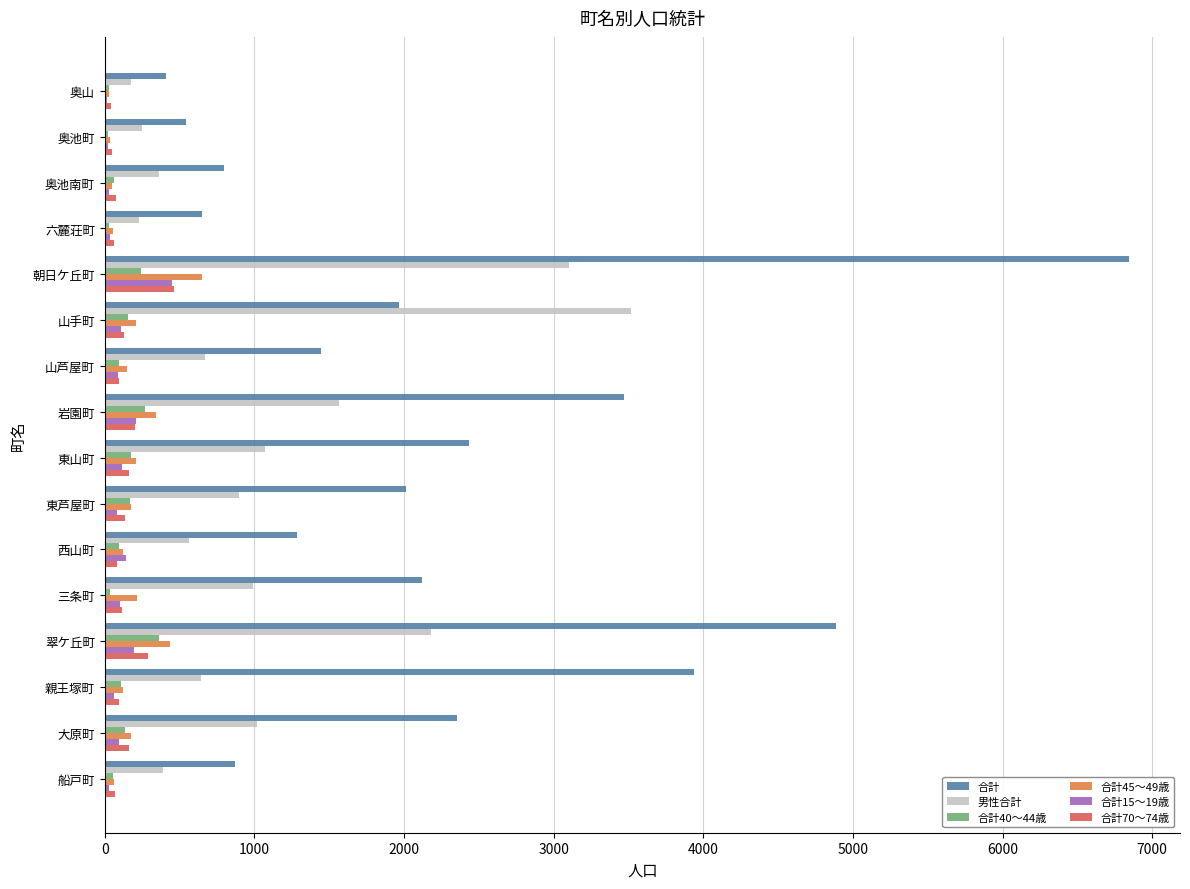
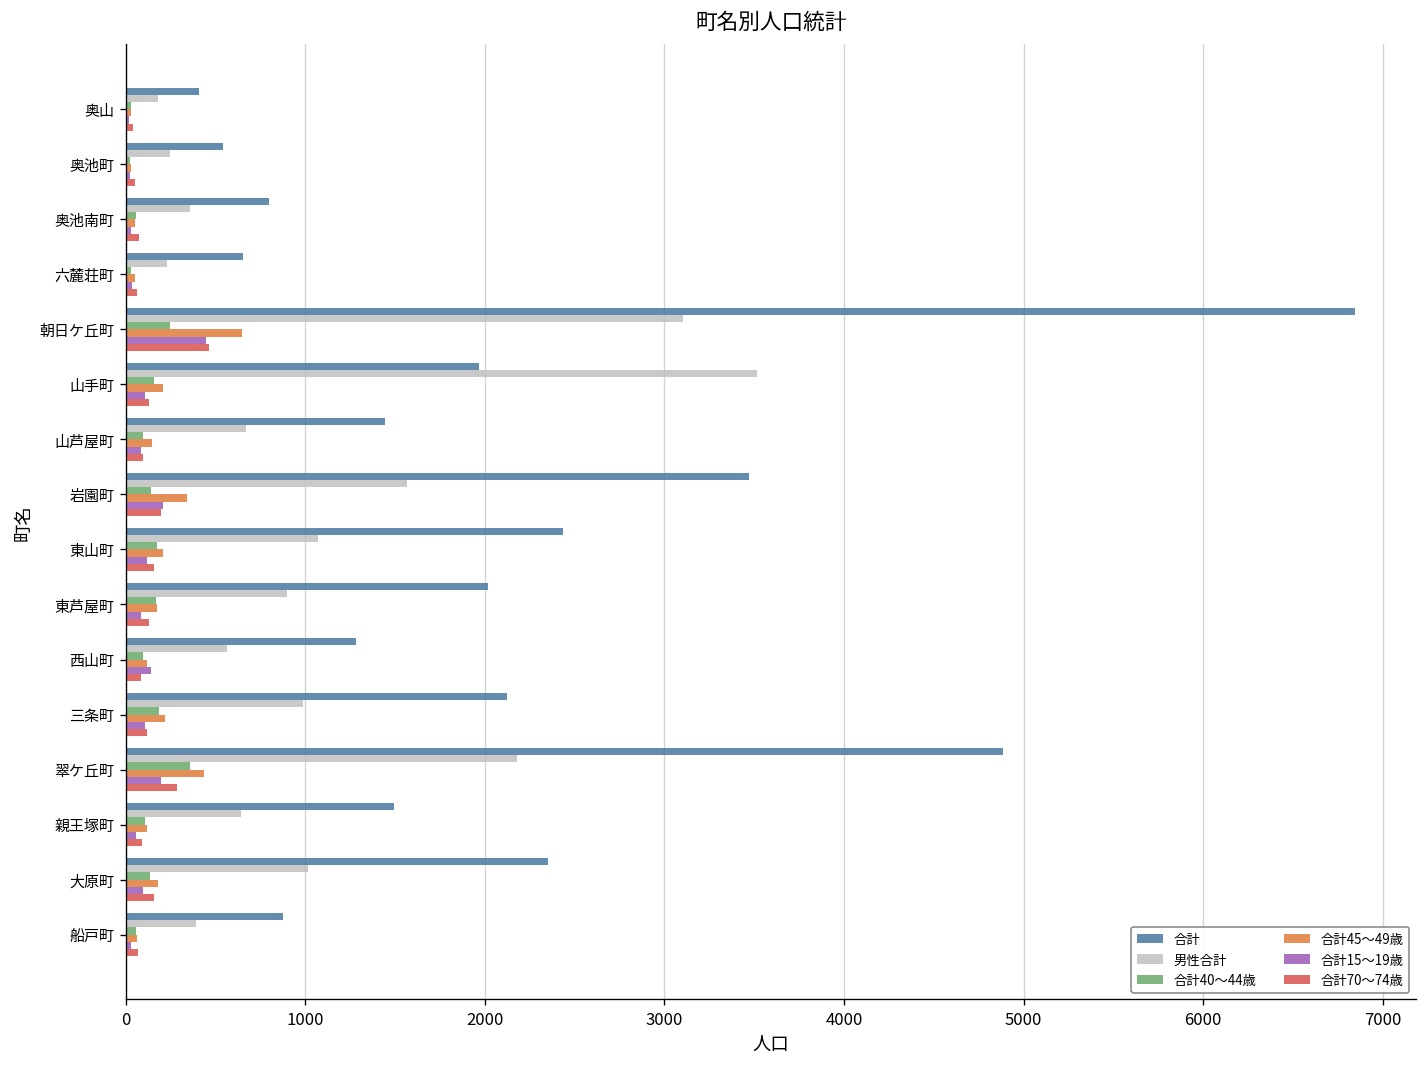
  {
    "合計": {
      "奥山": 410,
      "奥池町": 540,
      "奥池南町": 800,
      "六麓荘町": 650,
      "朝日ケ丘町": 6840,
      "山手町": 1970,
      "山芦屋町": 1450,
      "岩園町": 3470,
      "東山町": 2430,
      "東芦屋町": 2020,
      "西山町": 1290,
      "三条町": 2120,
      "翠ケ丘町": 4890,
-     "親王塚町": 3940,
+     "親王塚町": 1500,
      "大原町": 2350,
      "船戸町": 870
    },
    "男性合計": {
      "奥山": 180,
      "奥池町": 250,
      "奥池南町": 360,
      "六麓荘町": 230,
      "朝日ケ丘町": 3100,
      "山手町": 3520,
      "山芦屋町": 670,
      "岩園町": 1560,
      "東山町": 1070,
      "東芦屋町": 900,
      "西山町": 570,
      "三条町": 990,
      "翠ケ丘町": 2180,
      "親王塚町": 640,
      "大原町": 1020,
      "船戸町": 390
    },
    "合計40～44歳": {
      "奥山": 30,
      "奥池町": 20,
      "奥池南町": 60,
      "六麓荘町": 30,
      "朝日ケ丘町": 240,
      "山手町": 160,
      "山芦屋町": 100,
-     "岩園町": 270,
+     "岩園町": 140,
      "東山町": 180,
      "東芦屋町": 170,
      "西山町": 100,
-     "三条町": 40,
+     "三条町": 190,
      "翠ケ丘町": 360,
      "親王塚町": 110,
      "大原町": 140,
      "船戸町": 60
    },
    "合計15～19歳": {
      "奥山": 20,
      "奥池町": 20,
      "奥池南町": 30,
      "六麓荘町": 40,
      "朝日ケ丘町": 450,
      "山手町": 110,
      "山芦屋町": 90,
      "岩園町": 210,
      "東山町": 120,
      "東芦屋町": 90,
      "西山町": 140,
      "三条町": 110,
      "翠ケ丘町": 200,
      "親王塚町": 60,
      "大原町": 100,
      "船戸町": 30
    }
  }
